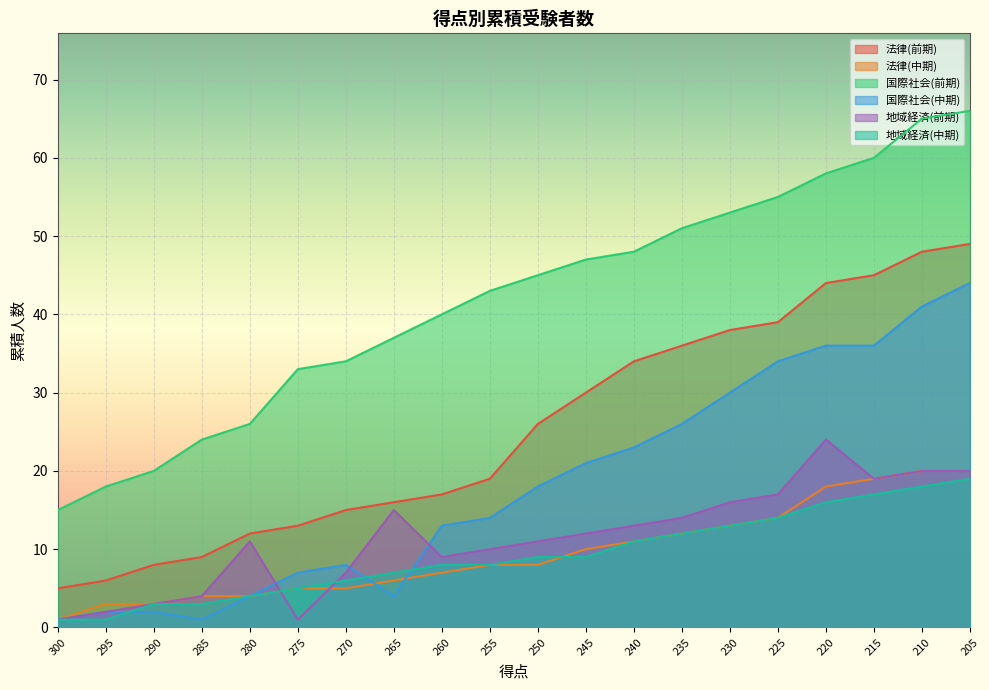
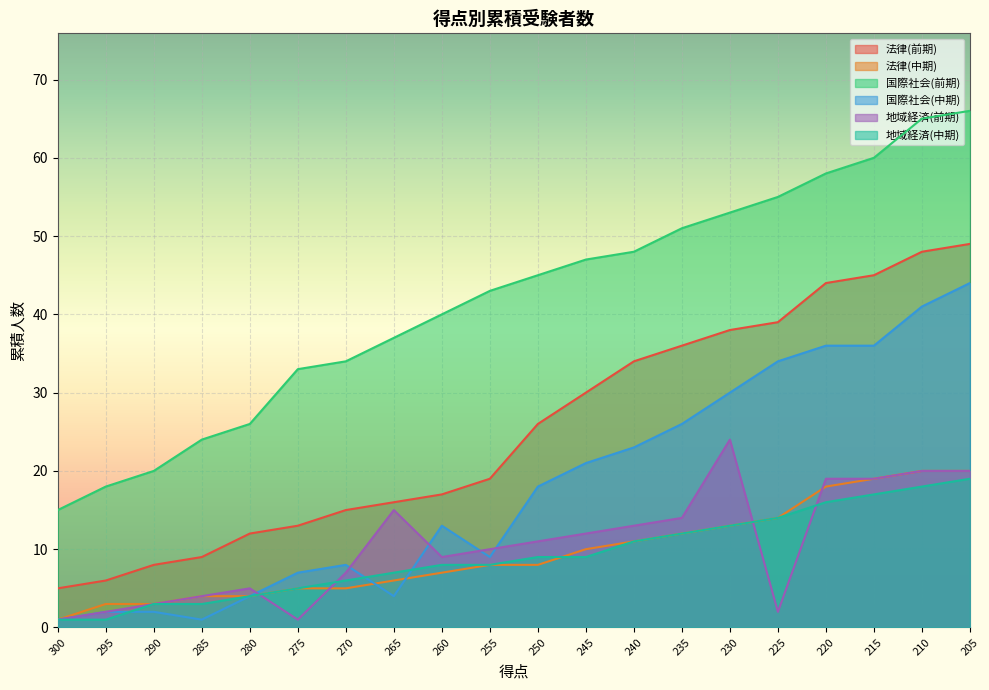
  {
    "国際社会(中期)": {
      "290": 2,
      "285": 1,
      "275": 7,
      "270": 8,
      "265": 4,
      "260": 13,
-     "255": 14,
+     "255": 9,
      "250": 18,
      "245": 21,
      "240": 23,
      "235": 26,
      "230": 30,
      "225": 34,
      "220": 36,
      "215": 36,
      "210": 41,
      "205": 44
    },
    "地域経済(前期)": {
-     "280": 11,
+     "280": 5,
      "275": 1,
      "270": 7,
      "265": 15,
      "260": 9,
      "255": 10,
      "250": 11,
      "245": 12,
      "240": 13,
      "235": 14,
-     "230": 16,
-     "225": 17,
-     "220": 24
+     "230": 24,
+     "225": 2,
+     "220": 19
    }
  }
